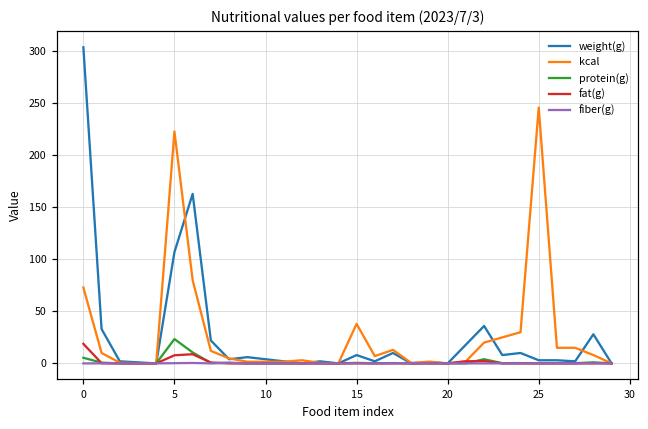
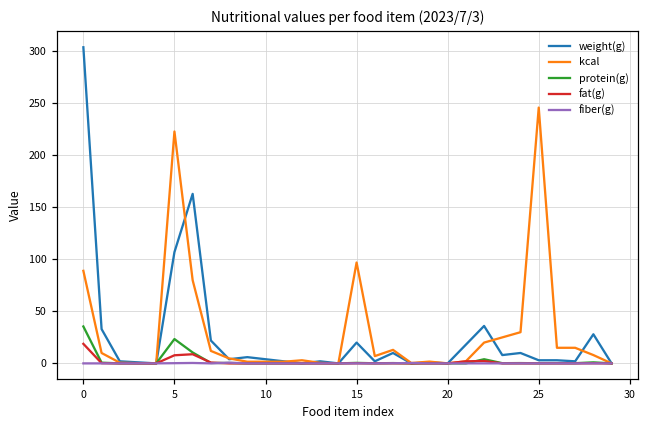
  {
    "weight(g)": {
      "0": 300,
      "5": 110,
-     "15": 10,
+     "15": 20,
      "25": 0
    },
    "kcal": {
-     "0": 70,
+     "0": 90,
      "5": 220,
-     "15": 40,
+     "15": 100,
      "25": 250
    },
    "protein(g)": {
-     "0": 10,
+     "0": 40,
      "5": 20
    },
    "fat(g)": {
      "0": 20,
      "5": 10
    },
    "fiber(g)": {
      "0": 0,
      "5": 0
    }
  }
